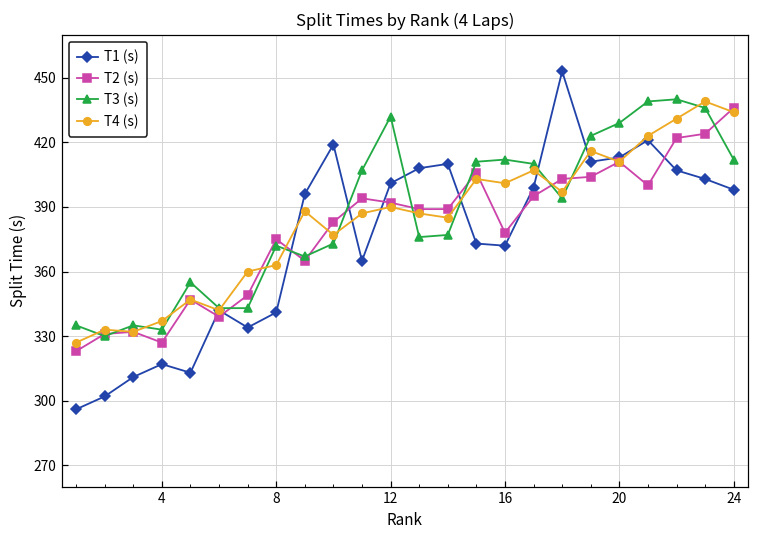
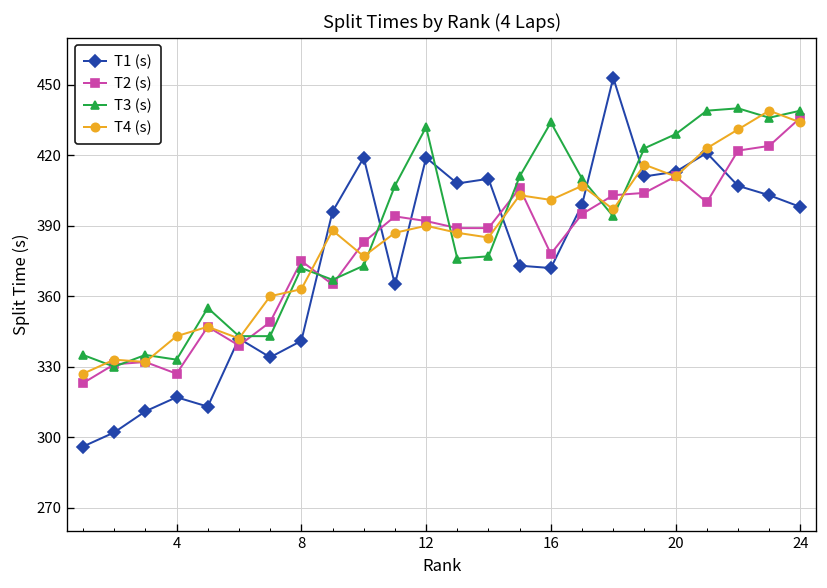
  {
    "T1 (s)": {
      "4": 317,
      "8": 341,
-     "12": 401,
+     "12": 419,
      "16": 372,
      "20": 413,
      "24": 398
    },
    "T2 (s)": {
      "4": 327,
      "8": 375,
      "12": 392,
      "16": 378,
      "24": 436
    },
    "T3 (s)": {
      "4": 333,
      "8": 372,
      "12": 432,
-     "16": 412,
+     "16": 434,
      "20": 429,
-     "24": 412
+     "24": 439
    },
    "T4 (s)": {
-     "4": 337,
+     "4": 343,
      "8": 363,
      "12": 390,
      "16": 401,
      "24": 434
    }
  }
